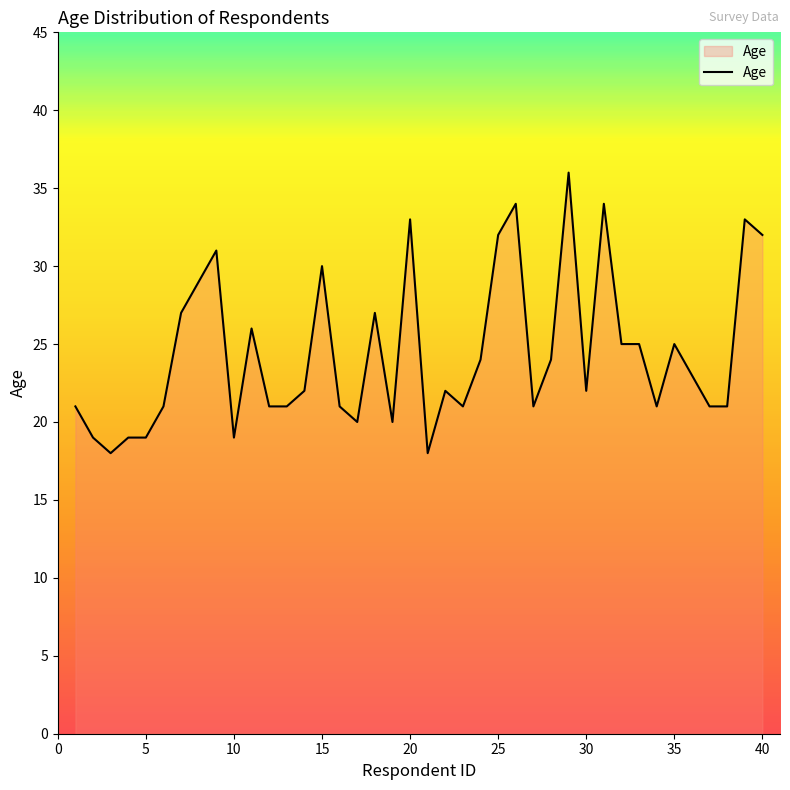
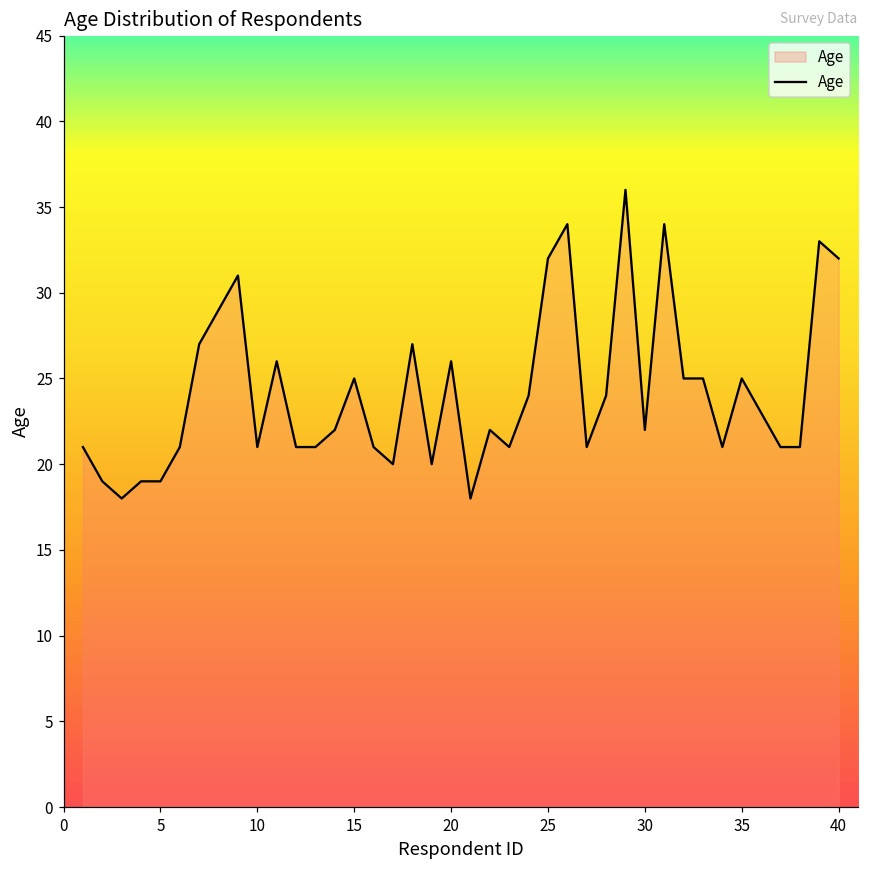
  {
    "5": 19,
-   "10": 19,
-   "15": 30,
-   "20": 33,
+   "10": 21,
+   "15": 25,
+   "20": 26,
    "25": 32,
    "30": 22,
    "35": 25,
    "40": 32
  }
